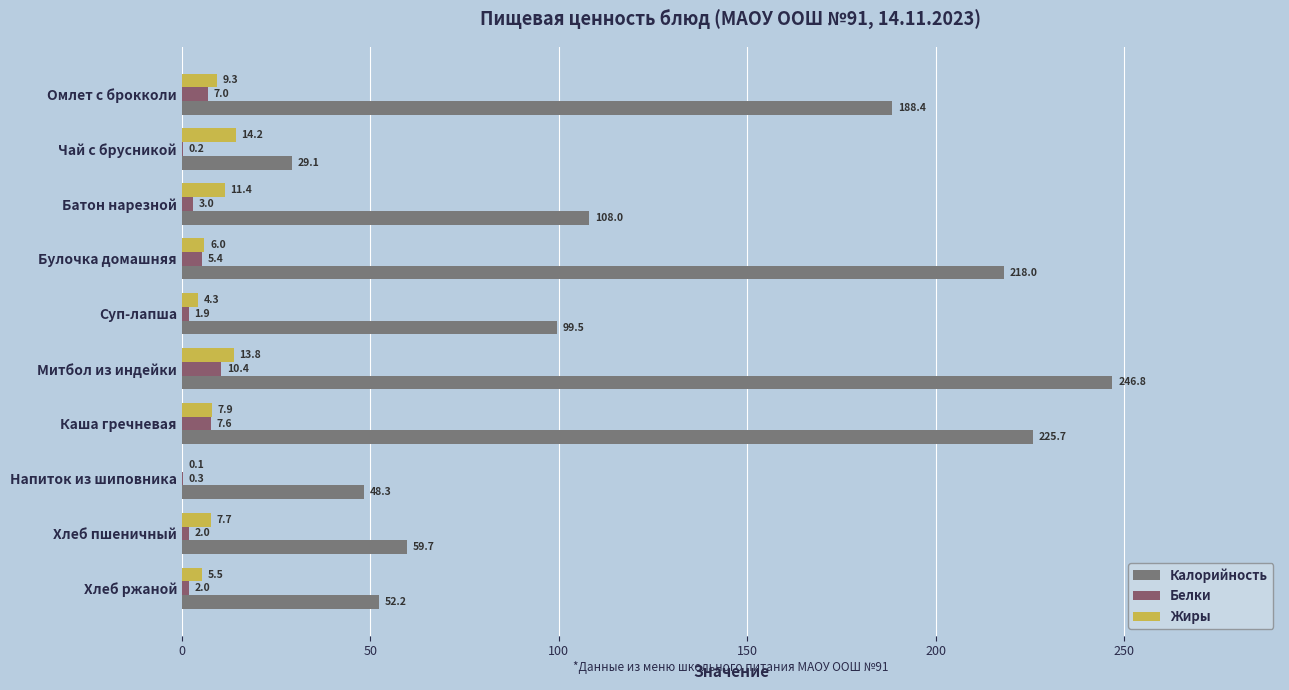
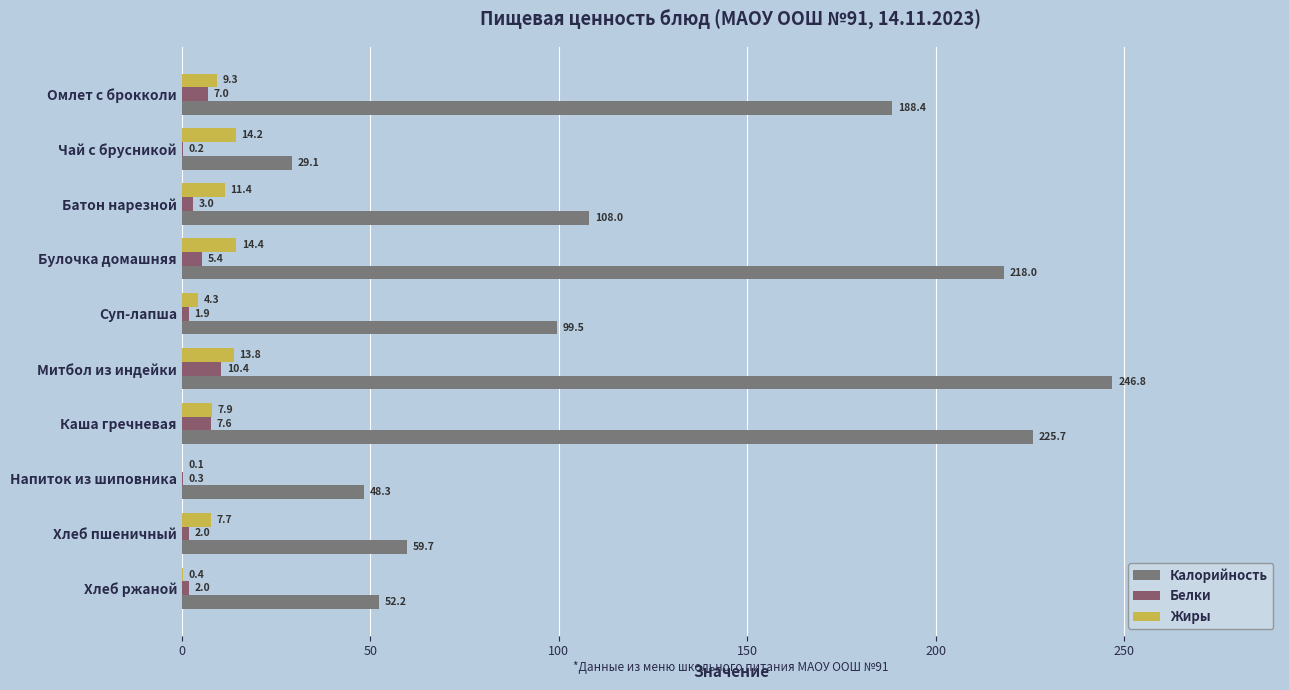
  {
    "Жиры": {
      "Омлет с брокколи": 9.3,
      "Чай с брусникой": 14.2,
      "Батон нарезной": 11.4,
-     "Булочка домашняя": 6.0,
+     "Булочка домашняя": 14.4,
      "Суп-лапша": 4.3,
      "Митбол из индейки": 13.8,
      "Каша гречневая": 7.9,
      "Напиток из шиповника": 0.1,
      "Хлеб пшеничный": 7.7,
-     "Хлеб ржаной": 5.5
+     "Хлеб ржаной": 0.4
    }
  }
